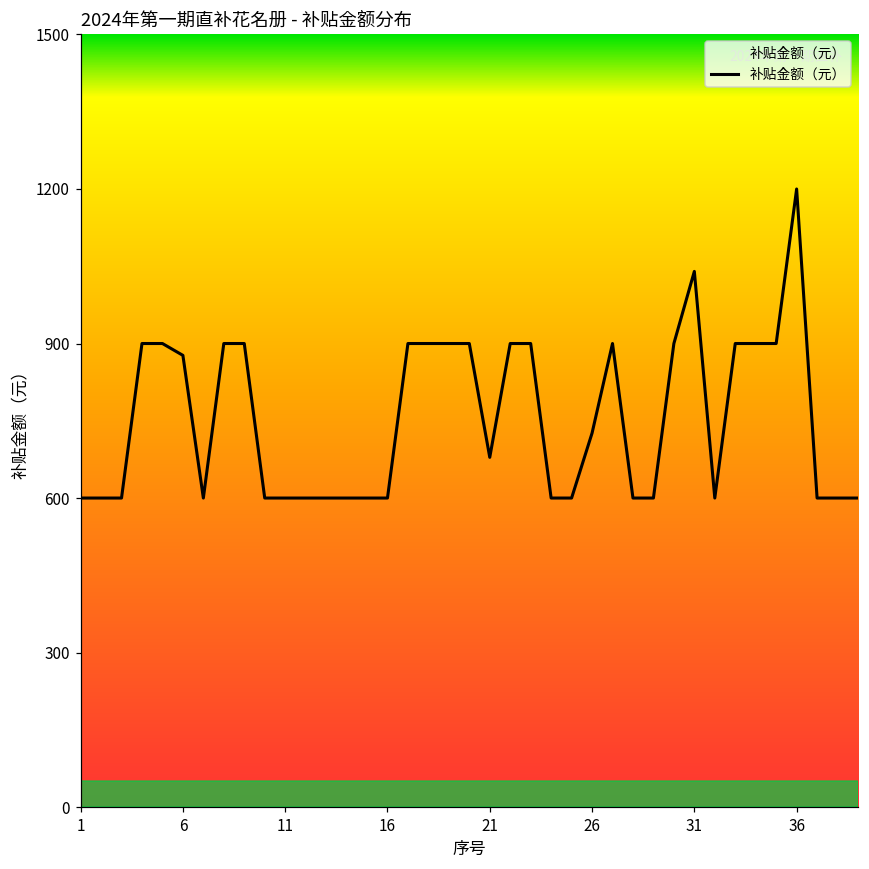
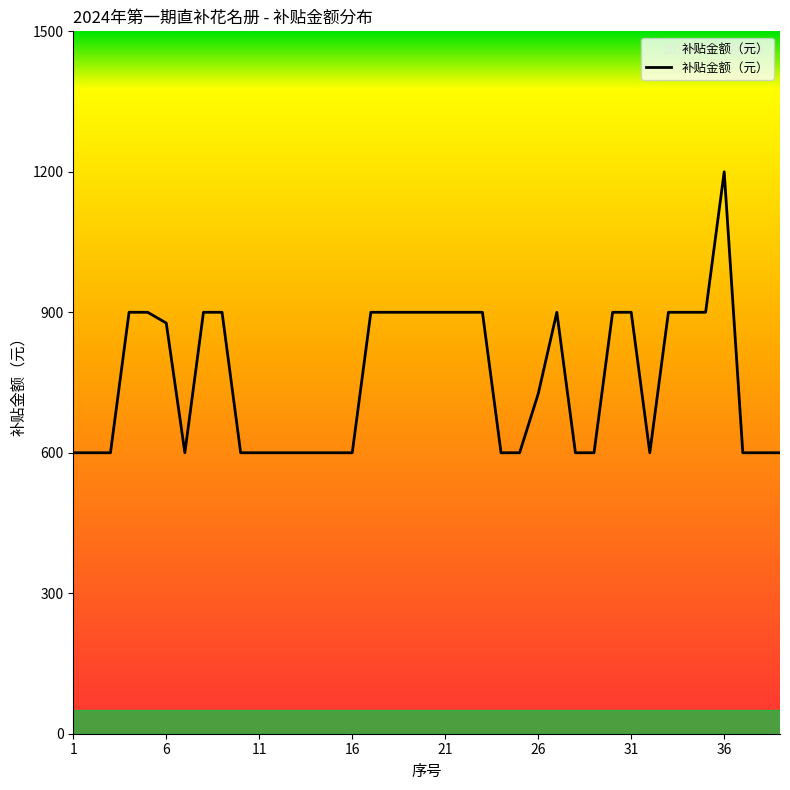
  {
    "1": 600,
    "6": 880,
    "11": 600,
    "16": 600,
-   "21": 680,
+   "21": 900,
    "26": 730,
-   "31": 1040,
+   "31": 900,
    "36": 1200
  }
